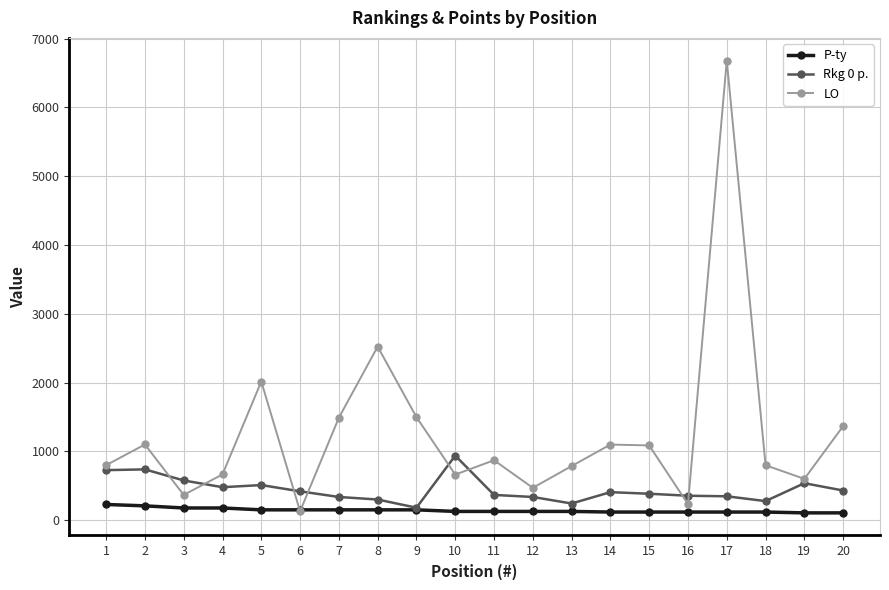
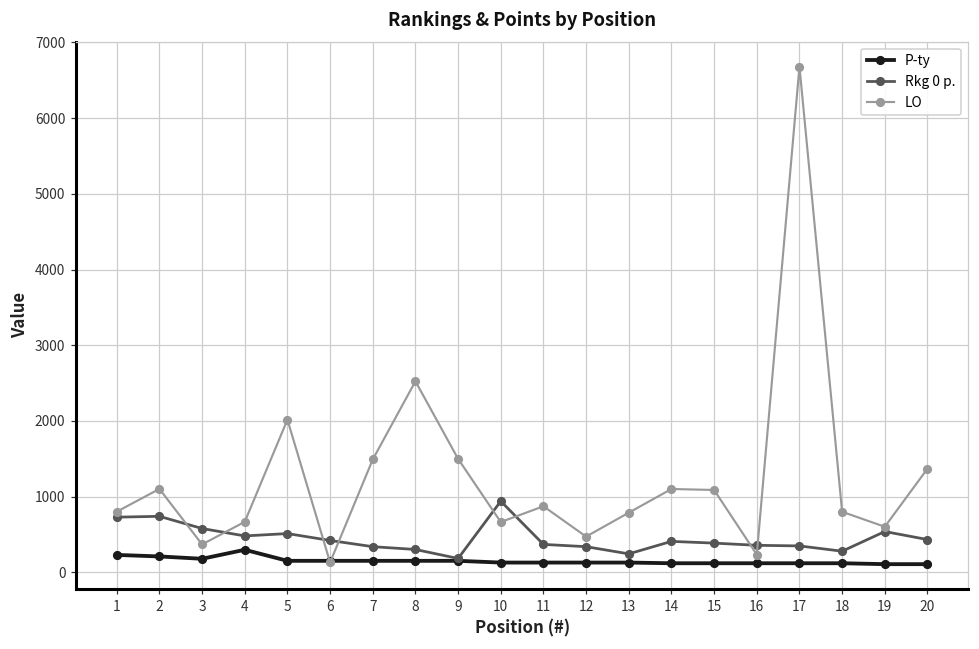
  {
    "P-ty": {
      "1": 200,
      "2": 200,
      "3": 200,
-     "4": 200,
+     "4": 300,
      "5": 200,
      "7": 200,
      "8": 200,
      "10": 100,
      "11": 100,
      "12": 100,
      "13": 100,
      "14": 100,
      "15": 100,
      "16": 100,
      "17": 100,
      "18": 100,
      "19": 100,
      "20": 100
    },
    "Rkg 0 p.": {
      "1": 700,
      "2": 700,
      "3": 600,
      "4": 500,
      "5": 500,
      "6": 400,
      "7": 300,
      "8": 300,
      "10": 900,
      "11": 400,
      "12": 300,
      "13": 200,
      "14": 400,
      "15": 400,
      "16": 400,
      "17": 300,
      "18": 300,
      "19": 500,
      "20": 400
    },
    "LO": {
      "1": 800,
      "2": 1100,
      "3": 400,
      "4": 700,
      "5": 2000,
      "7": 1500,
      "8": 2500,
      "9": 1500,
      "10": 700,
      "11": 900,
      "12": 500,
      "13": 800,
      "14": 1100,
      "15": 1100,
      "16": 200,
      "17": 6700,
      "18": 800,
      "19": 600,
      "20": 1400
    }
  }
